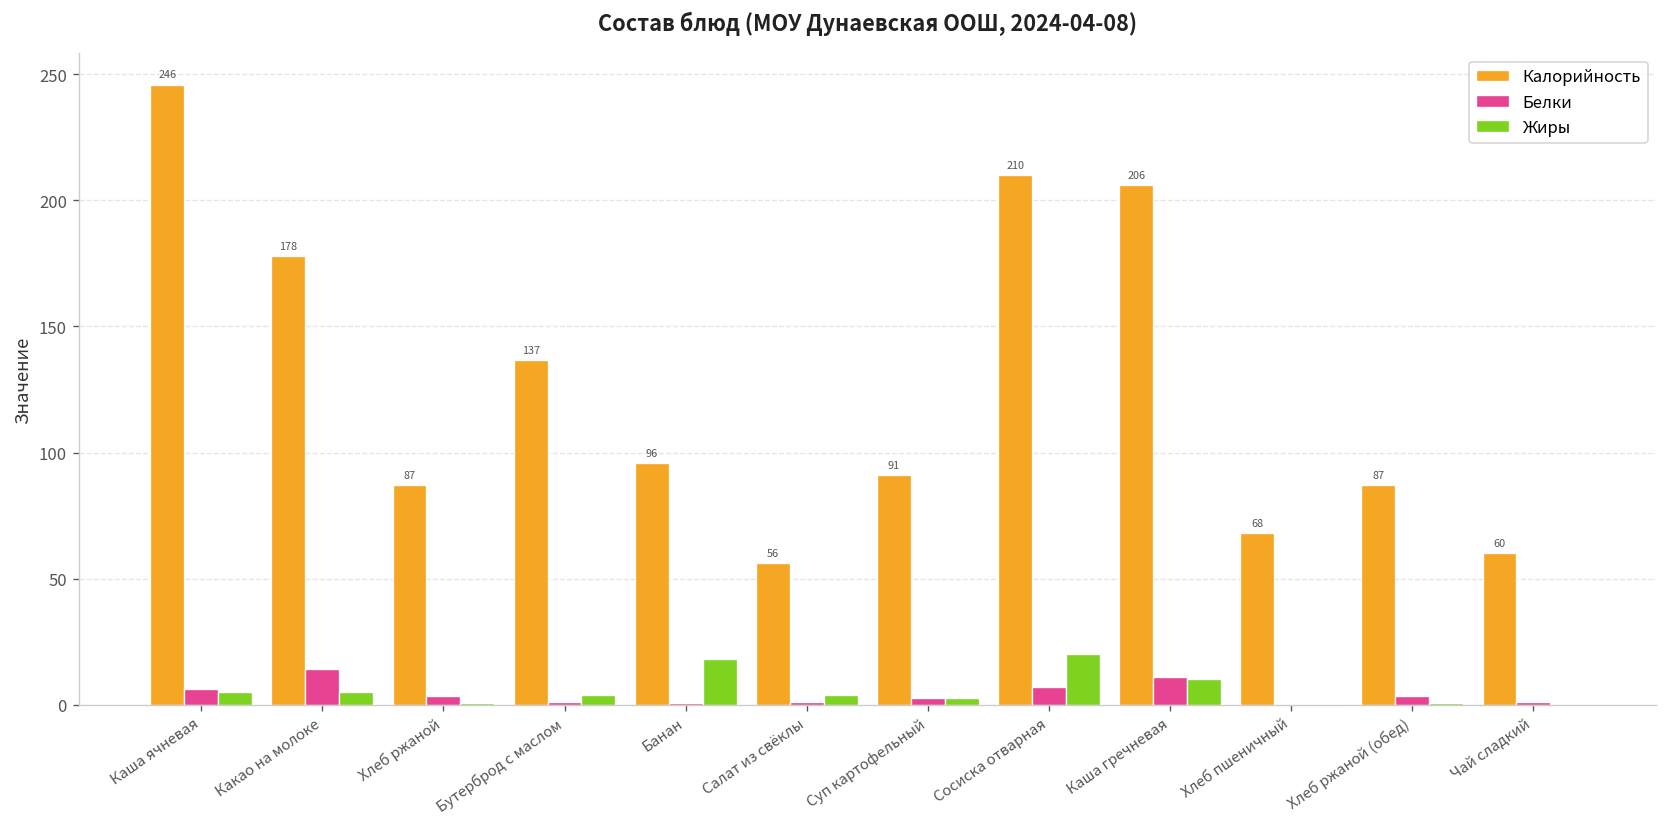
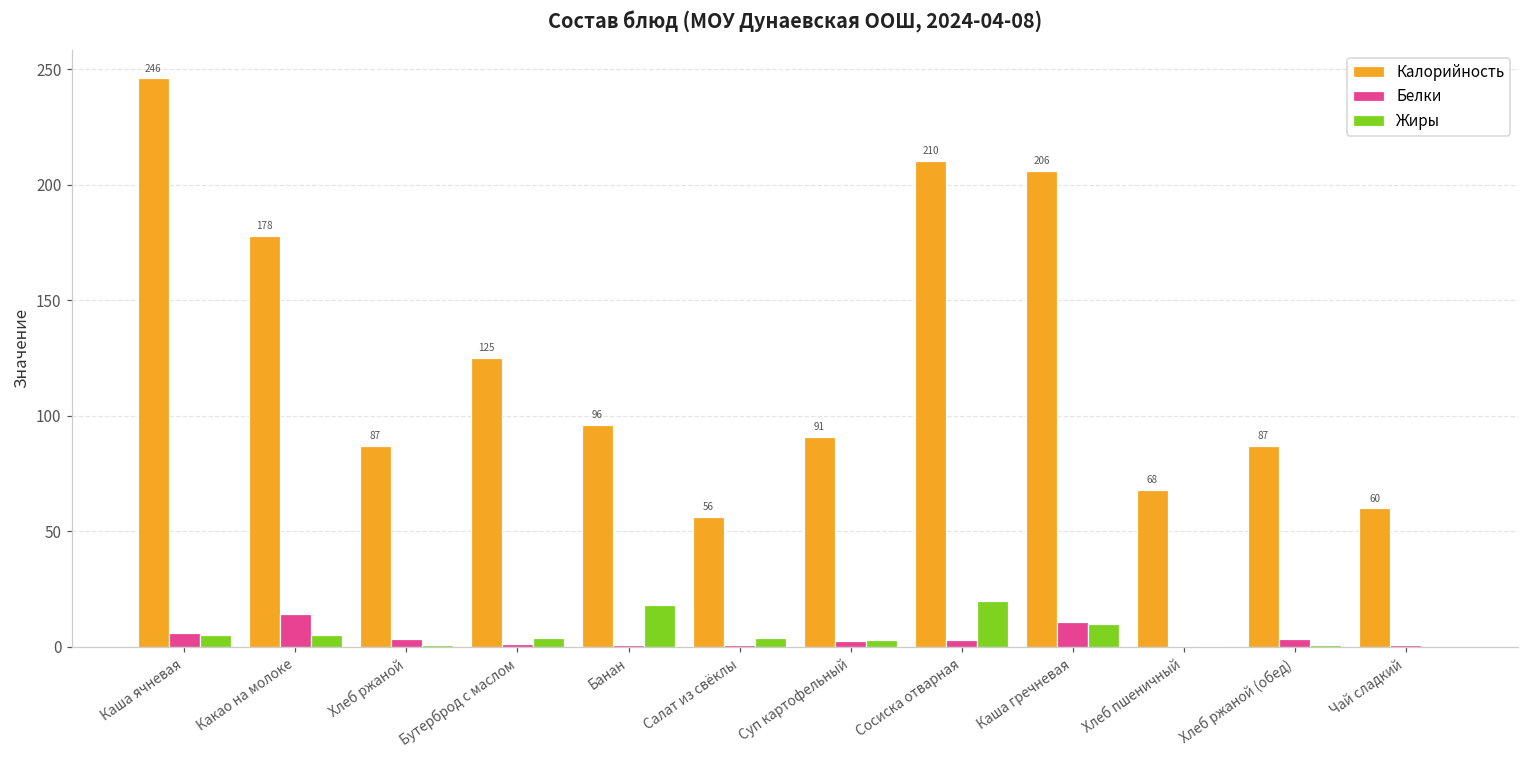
  {
    "Калорийность": {
      "Каша ячневая": 246,
      "Какао на молоке": 178,
      "Хлеб ржаной": 87,
-     "Бутерброд с маслом": 137,
+     "Бутерброд с маслом": 125,
      "Банан": 96,
      "Салат из свёклы": 56,
      "Суп картофельный": 91,
      "Сосиска отварная": 210,
      "Каша гречневая": 206,
      "Хлеб пшеничный": 68,
      "Хлеб ржаной (обед)": 87,
      "Чай сладкий": 60
    },
    "Белки": {
      "Каша ячневая": 6,
      "Какао на молоке": 14,
      "Хлеб ржаной": 3,
      "Суп картофельный": 3,
-     "Сосиска отварная": 7,
+     "Сосиска отварная": 3,
      "Каша гречневая": 11,
      "Хлеб ржаной (обед)": 3
    },
    "Жиры": {
      "Каша ячневая": 5,
      "Какао на молоке": 5,
      "Бутерброд с маслом": 4,
      "Банан": 18,
      "Салат из свёклы": 4,
      "Суп картофельный": 3,
      "Сосиска отварная": 20,
      "Каша гречневая": 10,
      "Чай сладкий": 0
    }
  }
